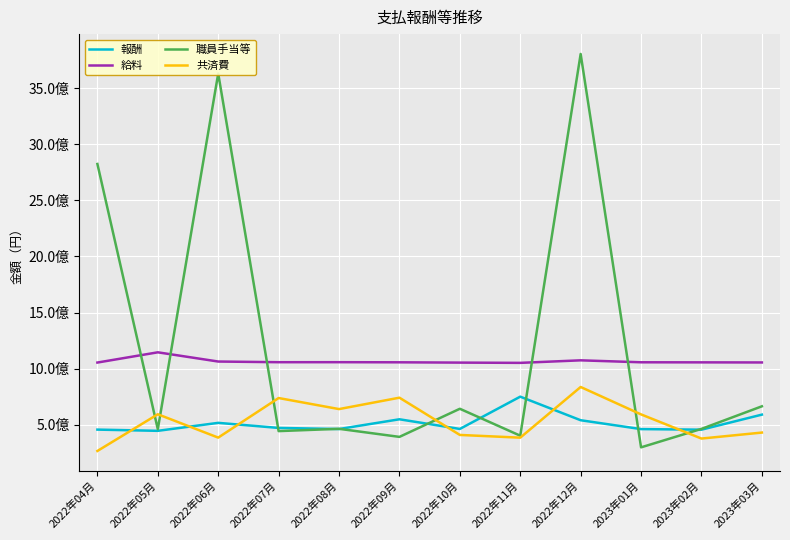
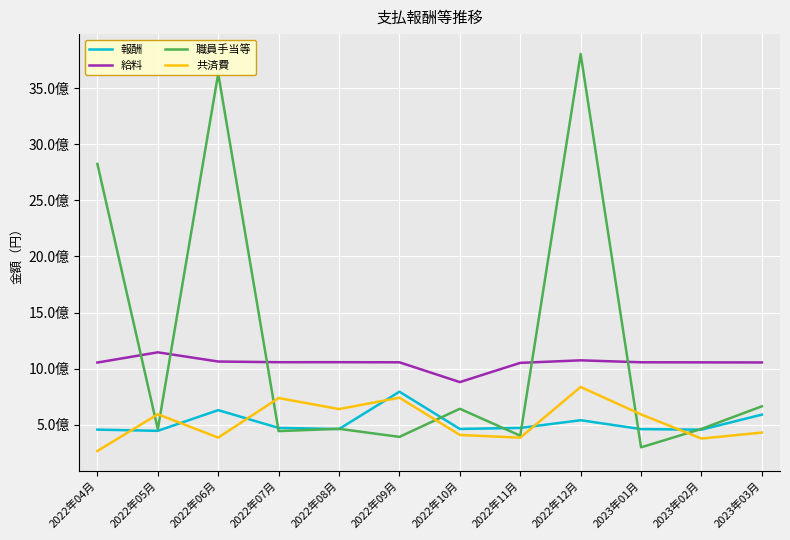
  {
    "報酬": {
      "2022年04月": "4.6億",
-     "2022年06月": "5.2億",
+     "2022年06月": "6.3億",
      "2022年07月": "4.7億",
-     "2022年09月": "5.5億",
+     "2022年09月": "7.9億",
      "2022年10月": "4.6億",
-     "2022年11月": "7.5億",
+     "2022年11月": "4.7億",
      "2022年12月": "5.4億",
      "2023年01月": "4.6億",
      "2023年03月": "5.9億"
    },
    "給料": {
      "2022年04月": "10.5億",
      "2022年05月": "11.5億",
      "2022年06月": "10.6億",
      "2022年07月": "10.6億",
      "2022年08月": "10.6億",
      "2022年09月": "10.6億",
-     "2022年10月": "10.5億",
+     "2022年10月": "8.8億",
      "2022年11月": "10.5億",
      "2022年12月": "10.7億",
      "2023年01月": "10.6億",
      "2023年02月": "10.6億",
      "2023年03月": "10.5億"
    },
    "職員手当等": {
      "2022年04月": "28.2億",
      "2022年07月": "4.4億",
      "2022年09月": "3.9億",
      "2022年10月": "6.4億",
      "2022年12月": "38.0億",
      "2023年01月": "3.0億",
      "2023年03月": "6.6億"
    },
    "共済費": {
      "2022年04月": "2.7億",
      "2022年05月": "5.9億",
      "2022年06月": "3.8億",
      "2022年07月": "7.4億",
      "2022年08月": "6.4億",
      "2022年09月": "7.4億",
      "2022年10月": "4.1億",
      "2022年12月": "8.4億",
      "2023年01月": "5.9億",
      "2023年02月": "3.8億",
      "2023年03月": "4.3億"
    }
  }
